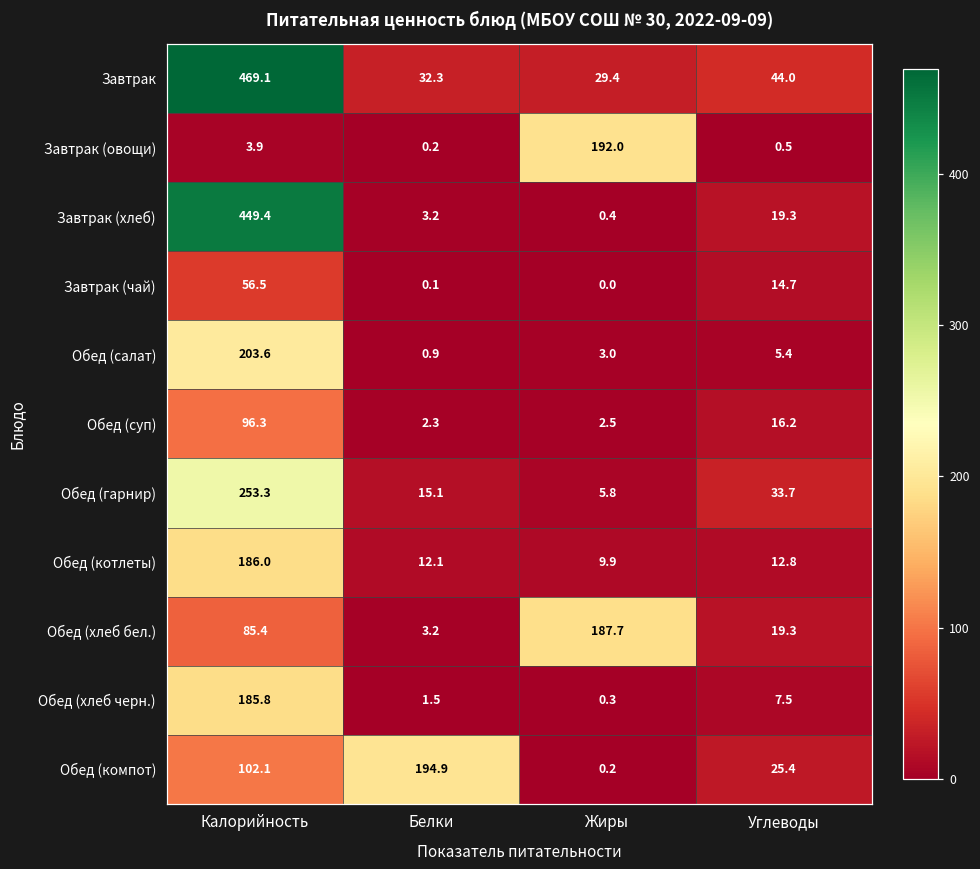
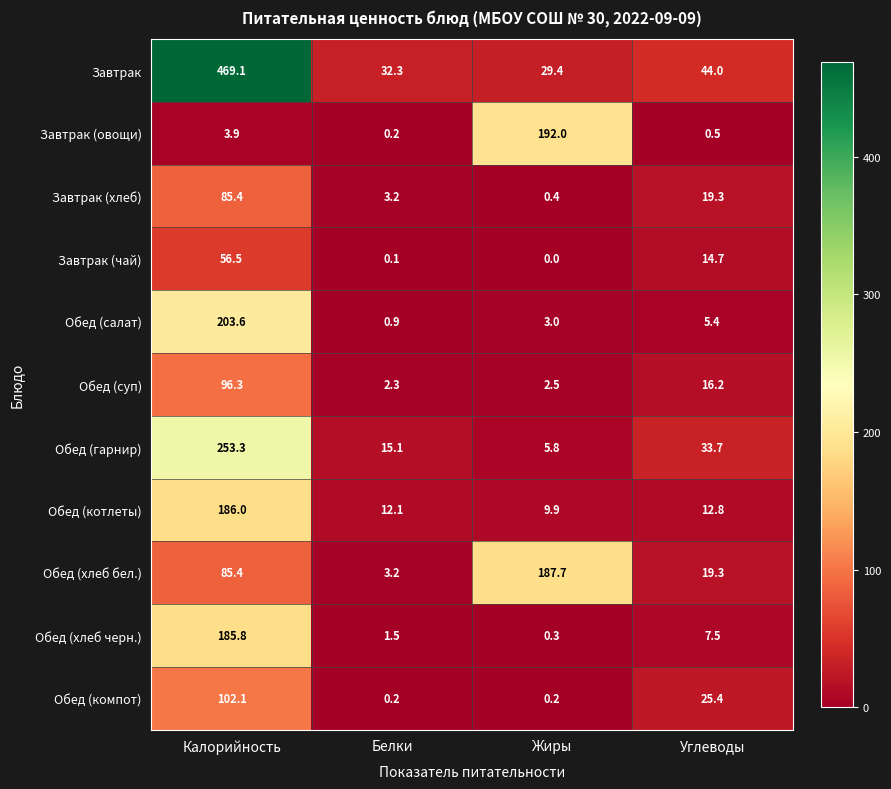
  {
    "Завтрак": {
      "Калорийность": 469.1,
      "Белки": 32.3,
      "Жиры": 29.4,
      "Углеводы": 44.0
    },
    "Завтрак (овощи)": {
      "Калорийность": 3.9,
      "Белки": 0.2,
      "Жиры": 192.0,
      "Углеводы": 0.5
    },
    "Завтрак (хлеб)": {
-     "Калорийность": 449.4,
+     "Калорийность": 85.4,
      "Белки": 3.2,
      "Жиры": 0.4,
      "Углеводы": 19.3
    },
    "Завтрак (чай)": {
      "Калорийность": 56.5,
      "Белки": 0.1,
      "Жиры": 0.0,
      "Углеводы": 14.7
    },
    "Обед (салат)": {
      "Калорийность": 203.6,
      "Белки": 0.9,
      "Жиры": 3.0,
      "Углеводы": 5.4
    },
    "Обед (суп)": {
      "Калорийность": 96.3,
      "Белки": 2.3,
      "Жиры": 2.5,
      "Углеводы": 16.2
    },
    "Обед (гарнир)": {
      "Калорийность": 253.3,
      "Белки": 15.1,
      "Жиры": 5.8,
      "Углеводы": 33.7
    },
    "Обед (котлеты)": {
      "Калорийность": 186.0,
      "Белки": 12.1,
      "Жиры": 9.9,
      "Углеводы": 12.8
    },
    "Обед (хлеб бел.)": {
      "Калорийность": 85.4,
      "Белки": 3.2,
      "Жиры": 187.7,
      "Углеводы": 19.3
    },
    "Обед (хлеб черн.)": {
      "Калорийность": 185.8,
      "Белки": 1.5,
      "Жиры": 0.3,
      "Углеводы": 7.5
    },
    "Обед (компот)": {
      "Калорийность": 102.1,
-     "Белки": 194.9,
+     "Белки": 0.2,
      "Жиры": 0.2,
      "Углеводы": 25.4
    }
  }
